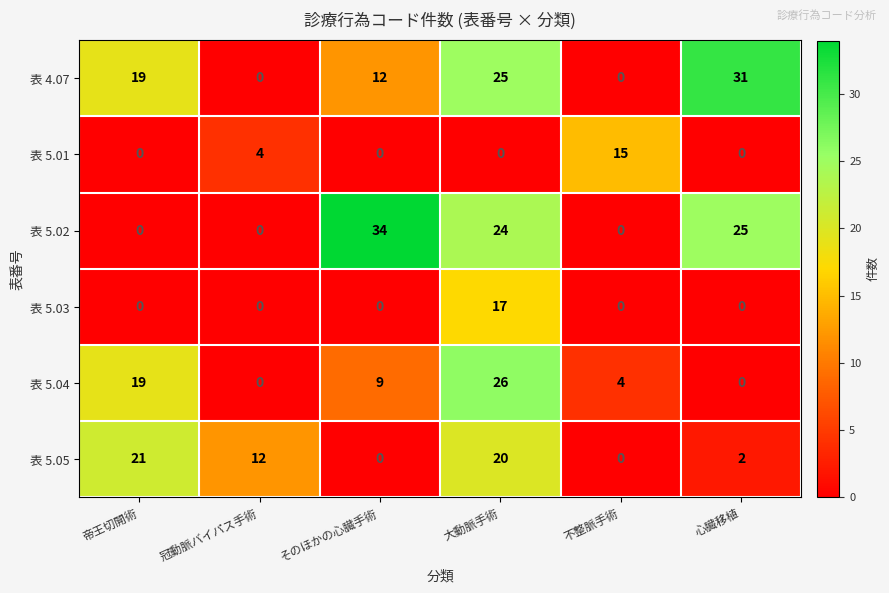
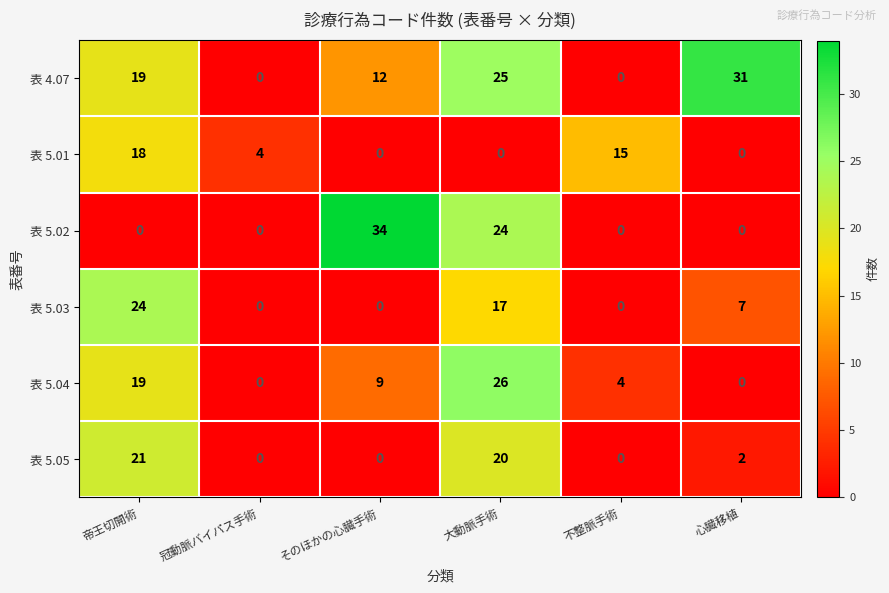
  {
    "表 4.07": {
      "帝王切開術": 19,
      "冠動脈バイパス手術": 0,
      "そのほかの心臓手術": 12,
      "大動脈手術": 25,
      "不整脈手術": 0,
      "心臓移植": 31
    },
    "表 5.01": {
-     "帝王切開術": 0,
+     "帝王切開術": 18,
      "冠動脈バイパス手術": 4,
      "そのほかの心臓手術": 0,
      "大動脈手術": 0,
      "不整脈手術": 15,
      "心臓移植": 0
    },
    "表 5.02": {
      "帝王切開術": 0,
      "冠動脈バイパス手術": 0,
      "そのほかの心臓手術": 34,
      "大動脈手術": 24,
      "不整脈手術": 0,
-     "心臓移植": 25
+     "心臓移植": 0
    },
    "表 5.03": {
-     "帝王切開術": 0,
+     "帝王切開術": 24,
      "冠動脈バイパス手術": 0,
      "そのほかの心臓手術": 0,
      "大動脈手術": 17,
      "不整脈手術": 0,
-     "心臓移植": 0
+     "心臓移植": 7
    },
    "表 5.04": {
      "帝王切開術": 19,
      "冠動脈バイパス手術": 0,
      "そのほかの心臓手術": 9,
      "大動脈手術": 26,
      "不整脈手術": 4,
      "心臓移植": 0
    },
    "表 5.05": {
      "帝王切開術": 21,
-     "冠動脈バイパス手術": 12,
+     "冠動脈バイパス手術": 0,
      "そのほかの心臓手術": 0,
      "大動脈手術": 20,
      "不整脈手術": 0,
      "心臓移植": 2
    }
  }
